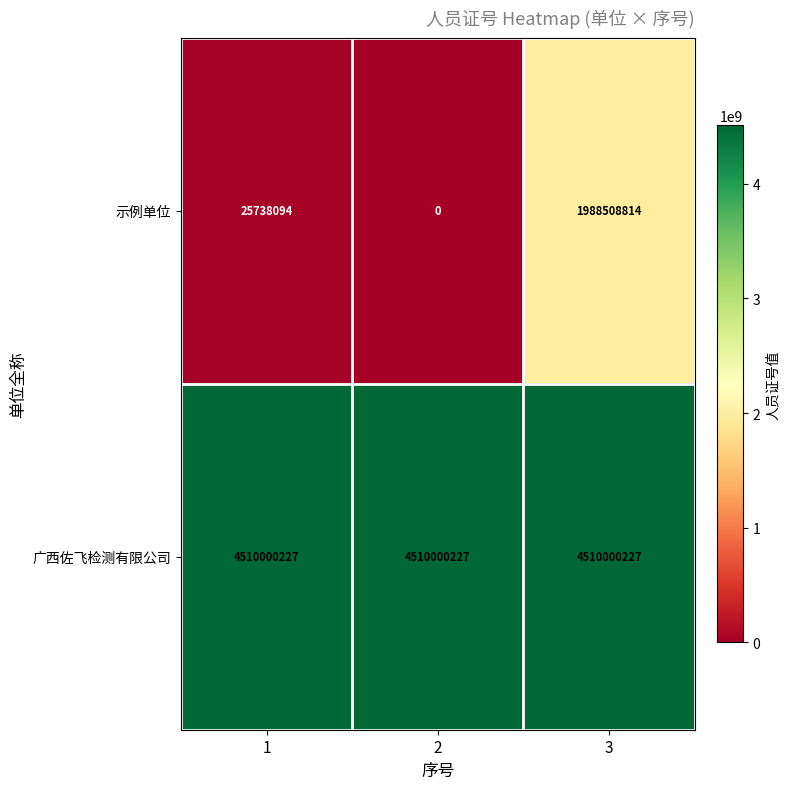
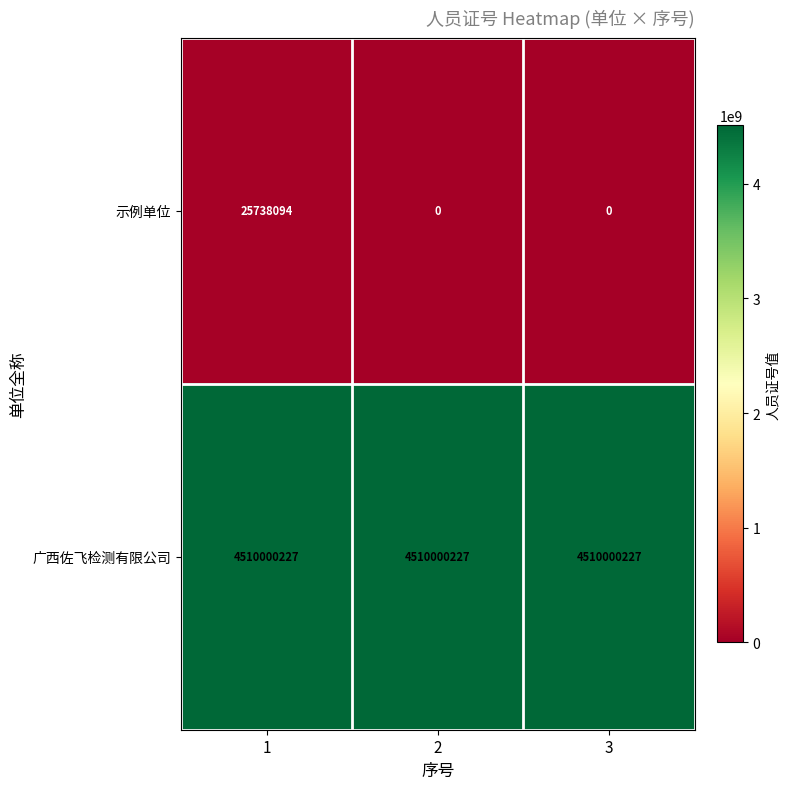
  {
    "示例单位": {
      "1": 25738094,
      "2": 0,
-     "3": 1988508814
+     "3": 0
    },
    "广西佐飞检测有限公司": {
      "1": 4510000227,
      "2": 4510000227,
      "3": 4510000227
    }
  }
